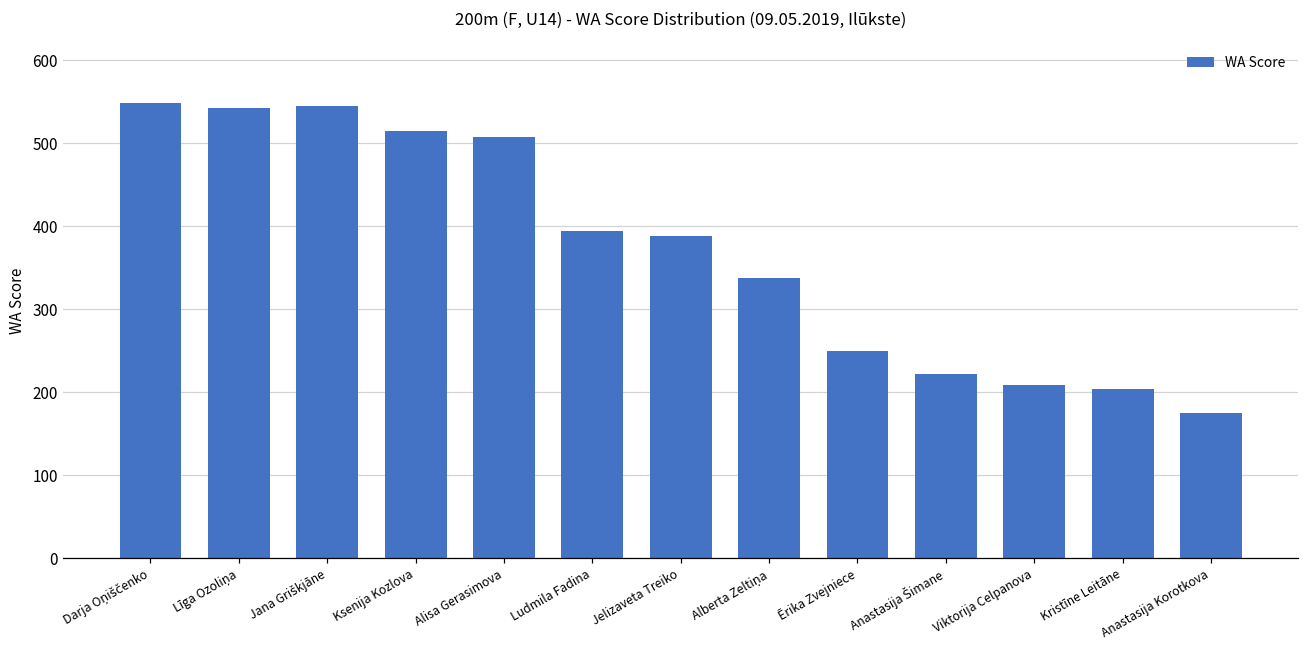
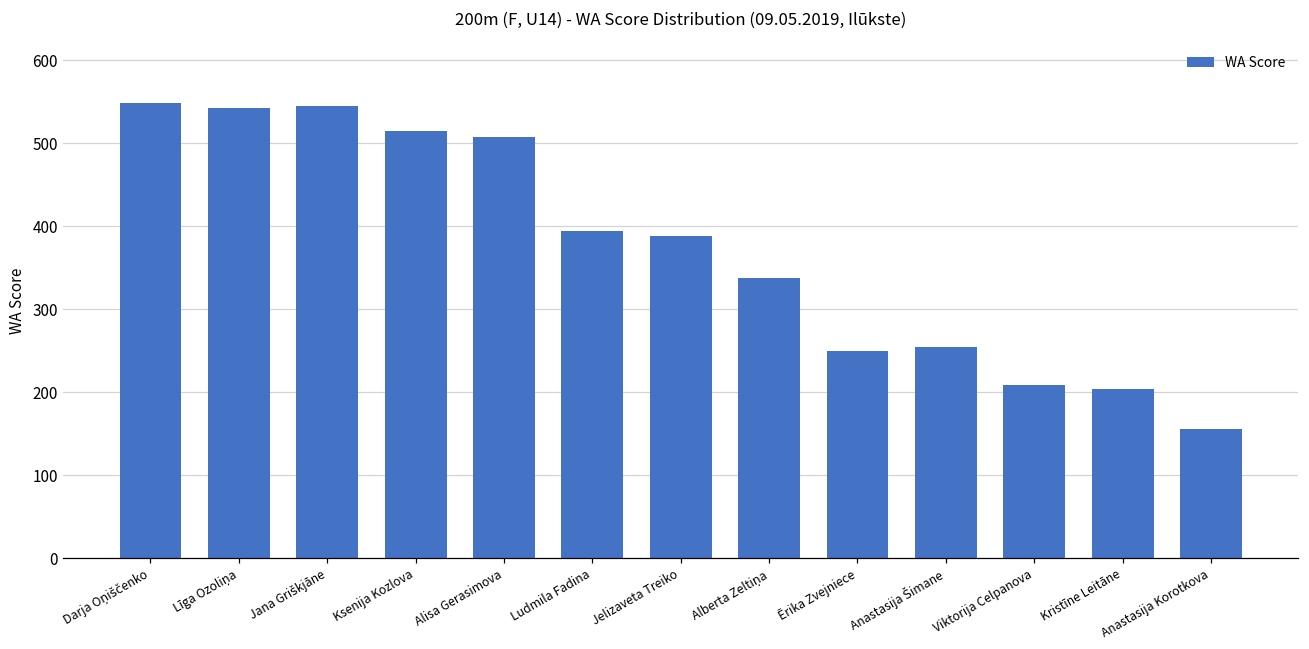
  {
    "Darja Oņiščenko": 550,
    "Līga Ozoliņa": 540,
    "Jana Griškjāne": 550,
    "Ksenija Kozlova": 520,
    "Alisa Gerasimova": 510,
    "Ludmila Fadina": 390,
    "Jelizaveta Treiko": 390,
    "Alberta Zeltiņa": 340,
    "Ērika Zvejniece": 250,
-   "Anastasija Šimane": 220,
+   "Anastasija Šimane": 250,
    "Viktorija Celpanova": 210,
    "Kristīne Leitāne": 200,
-   "Anastasija Korotkova": 180
+   "Anastasija Korotkova": 160
  }
